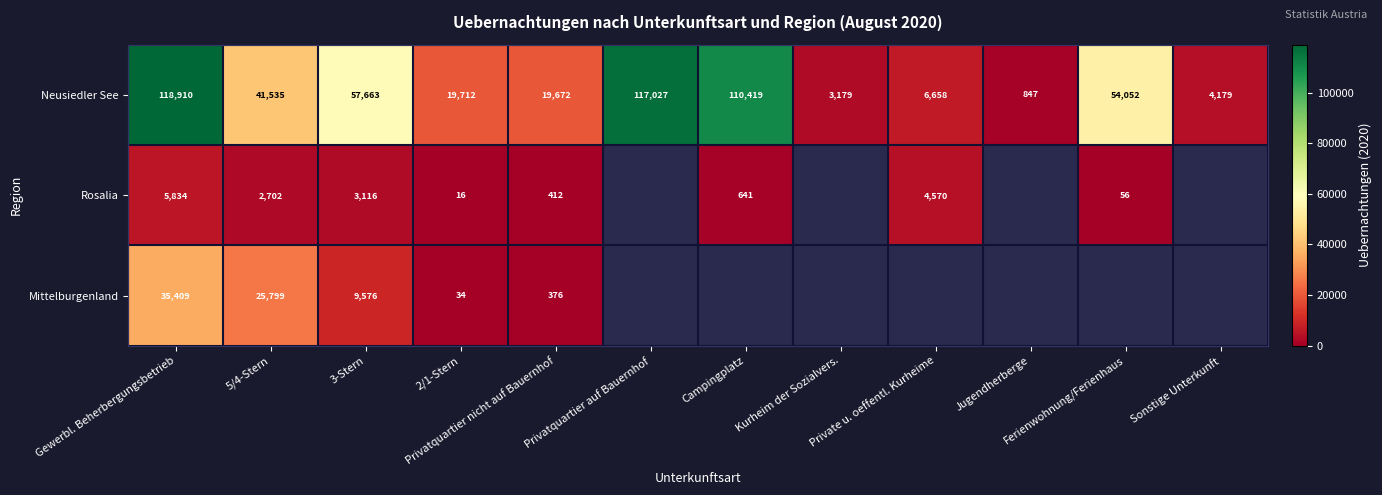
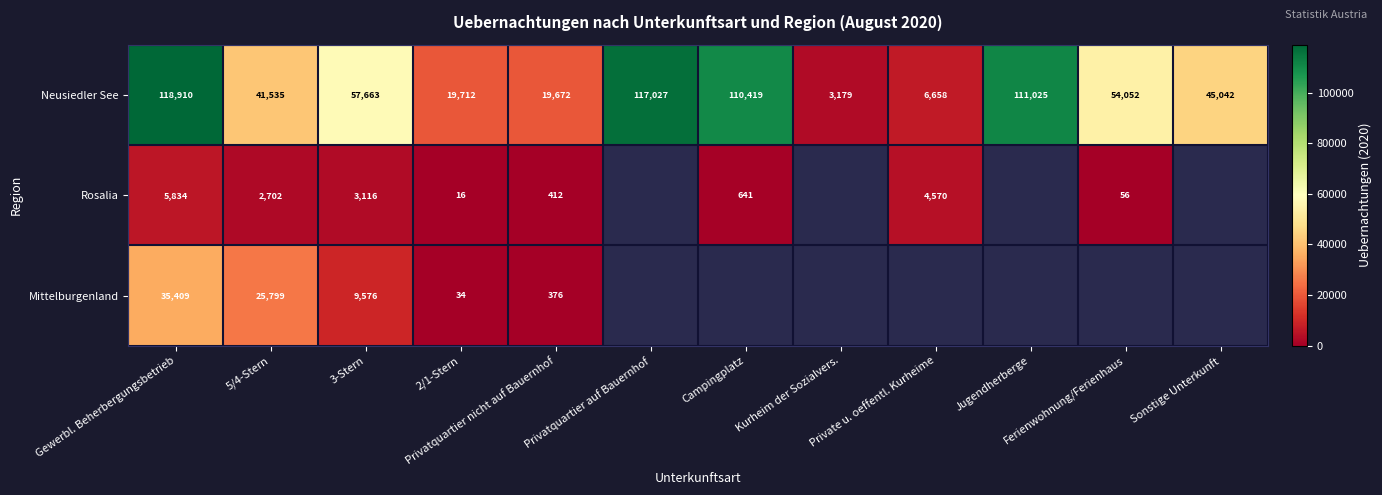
  {
    "Neusiedler See": {
      "Gewerbl. Beherbergungsbetrieb": "118,910",
      "5/4-Stern": "41,535",
      "3-Stern": "57,663",
      "2/1-Stern": "19,712",
      "Privatquartier nicht auf Bauernhof": "19,672",
      "Privatquartier auf Bauernhof": "117,027",
      "Campingplatz": "110,419",
      "Kurheim der Sozialvers.": "3,179",
      "Private u. oeffentl. Kurheime": "6,658",
-     "Jugendherberge": "847",
+     "Jugendherberge": "111,025",
      "Ferienwohnung/Ferienhaus": "54,052",
-     "Sonstige Unterkunft": "4,179"
+     "Sonstige Unterkunft": "45,042"
    },
    "Rosalia": {
      "Gewerbl. Beherbergungsbetrieb": "5,834",
      "5/4-Stern": "2,702",
      "3-Stern": "3,116",
      "2/1-Stern": "16",
      "Privatquartier nicht auf Bauernhof": "412",
      "Campingplatz": "641",
      "Private u. oeffentl. Kurheime": "4,570",
      "Ferienwohnung/Ferienhaus": "56"
    },
    "Mittelburgenland": {
      "Gewerbl. Beherbergungsbetrieb": "35,409",
      "5/4-Stern": "25,799",
      "3-Stern": "9,576",
      "2/1-Stern": "34",
      "Privatquartier nicht auf Bauernhof": "376"
    }
  }
